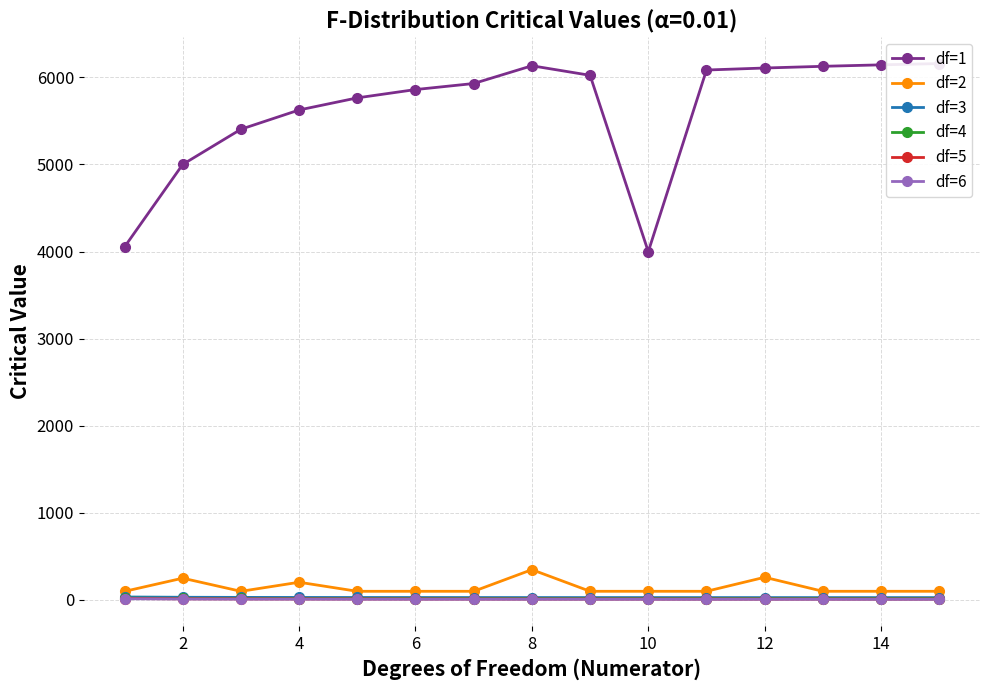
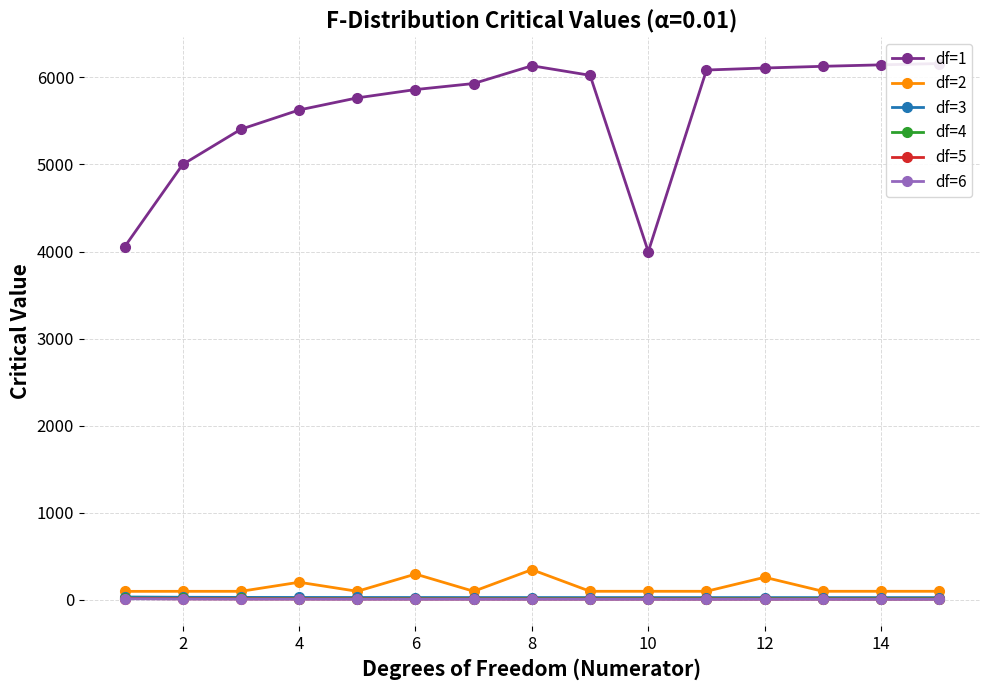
  {
    "df=1": {
      "2": 5000,
      "4": 5600,
      "6": 5900,
      "8": 6100,
      "10": 4000,
      "12": 6100,
      "14": 6100
    },
    "df=2": {
-     "2": 200,
+     "2": 100,
      "4": 200,
-     "6": 100,
+     "6": 300,
      "8": 300,
      "10": 100,
      "12": 300,
      "14": 100
    }
  }
